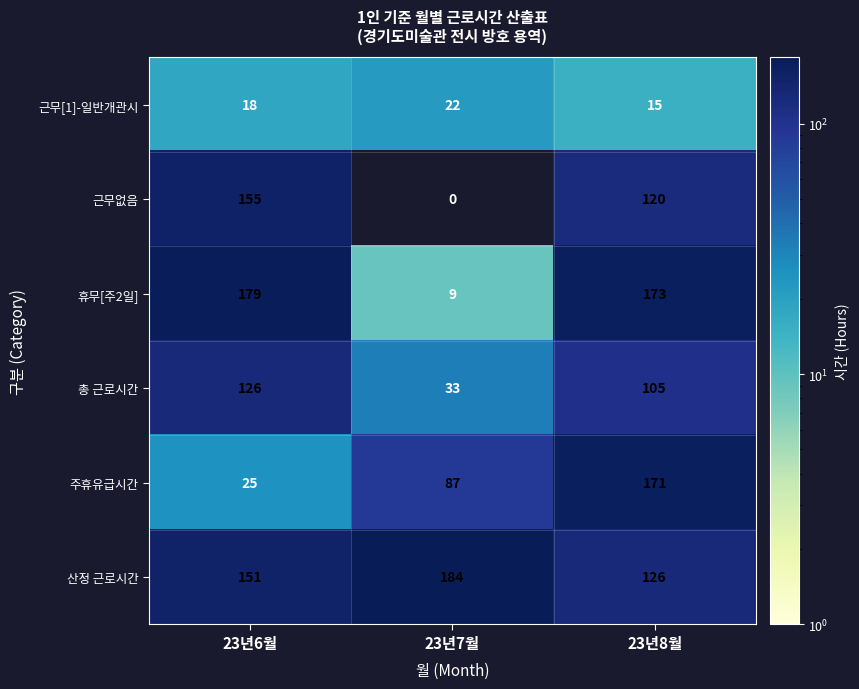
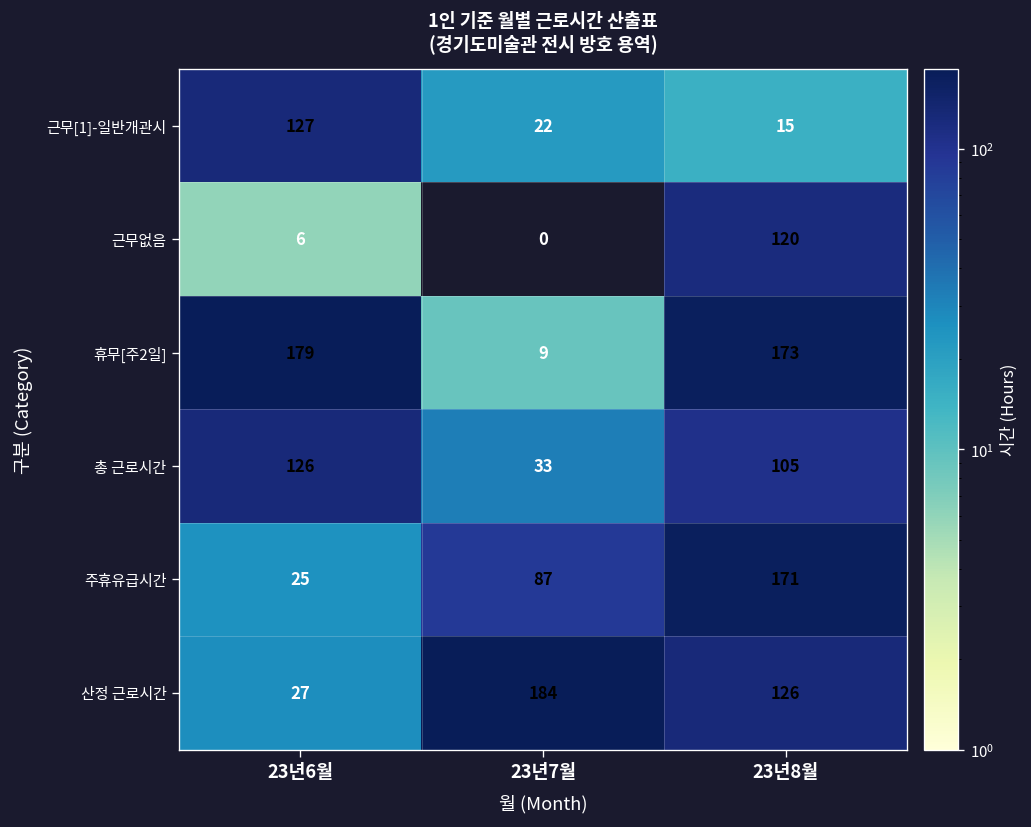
  {
    "근무[1]-일반개관시": {
-     "23년6월": 18,
+     "23년6월": 127,
      "23년7월": 22,
      "23년8월": 15
    },
    "근무없음": {
-     "23년6월": 155,
+     "23년6월": 6,
      "23년7월": 0,
      "23년8월": 120
    },
    "휴무[주2일]": {
      "23년6월": 179,
      "23년7월": 9,
      "23년8월": 173
    },
    "총 근로시간": {
      "23년6월": 126,
      "23년7월": 33,
      "23년8월": 105
    },
    "주휴유급시간": {
      "23년6월": 25,
      "23년7월": 87,
      "23년8월": 171
    },
    "산정 근로시간": {
-     "23년6월": 151,
+     "23년6월": 27,
      "23년7월": 184,
      "23년8월": 126
    }
  }
